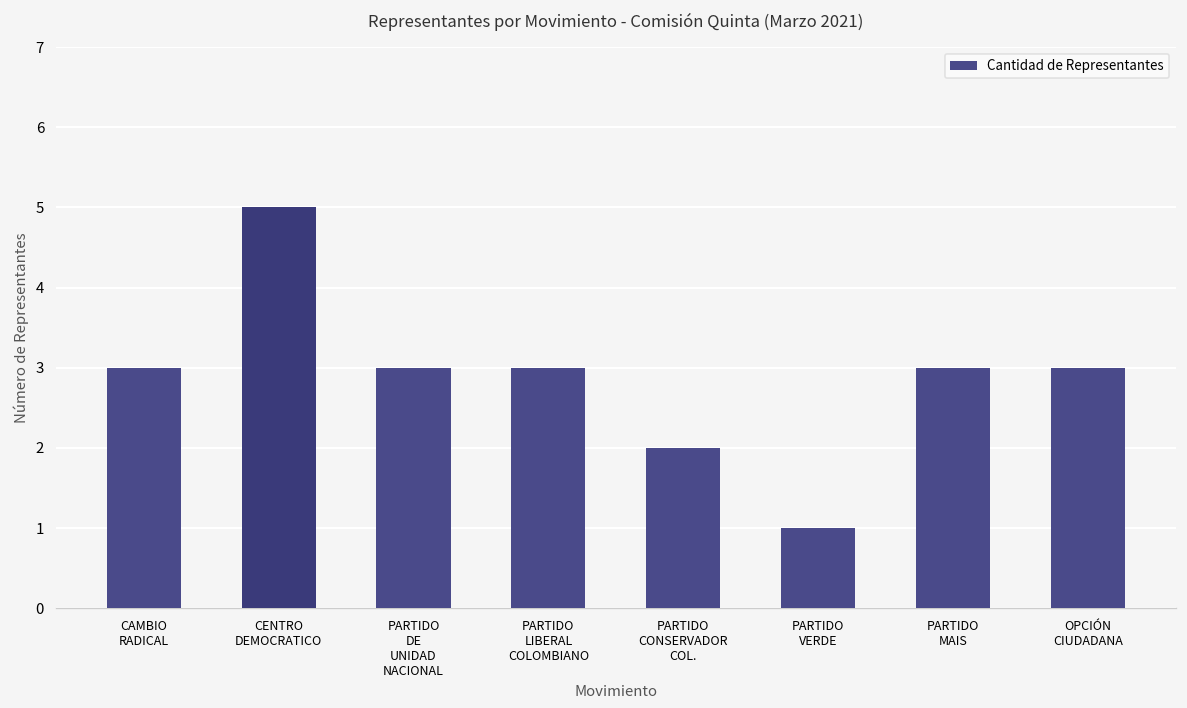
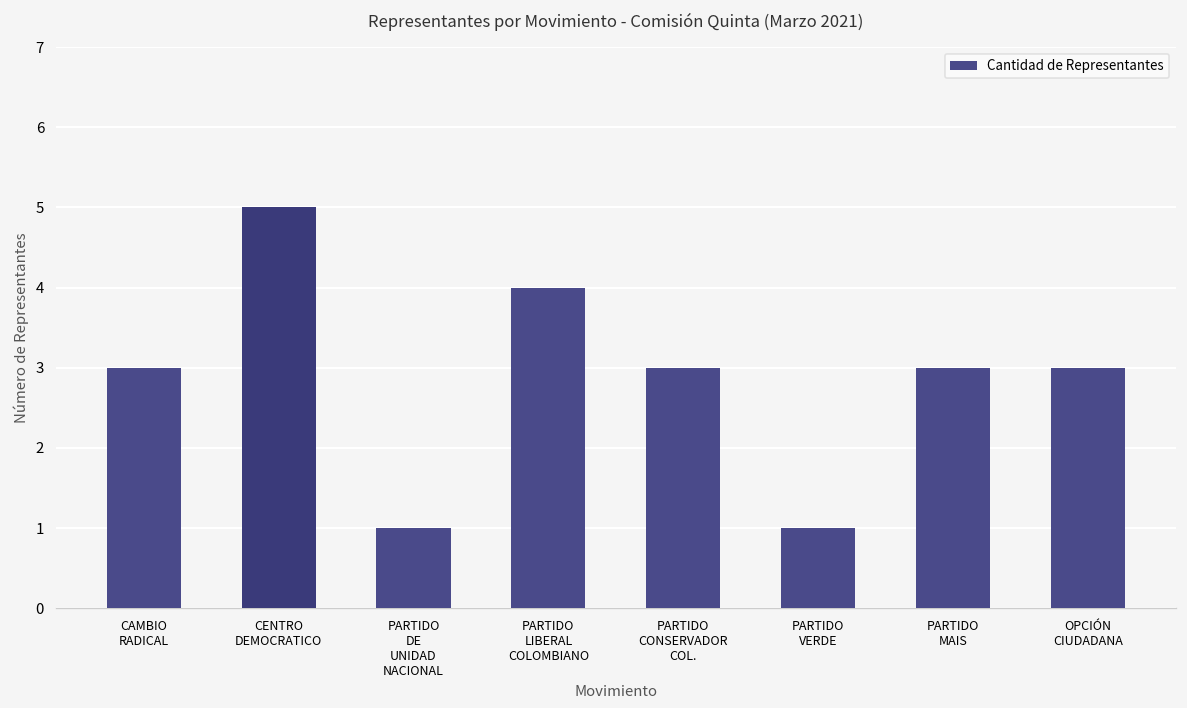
  {
    "CAMBIO RADICAL": 3,
    "CENTRO DEMOCRATICO": 5,
-   "PARTIDO DE UNIDAD NACIONAL": 3,
-   "PARTIDO LIBERAL COLOMBIANO": 3,
-   "PARTIDO CONSERVADOR COL.": 2,
+   "PARTIDO DE UNIDAD NACIONAL": 1,
+   "PARTIDO LIBERAL COLOMBIANO": 4,
+   "PARTIDO CONSERVADOR COL.": 3,
    "PARTIDO VERDE": 1,
    "PARTIDO MAIS": 3,
    "OPCIÓN CIUDADANA": 3
  }
